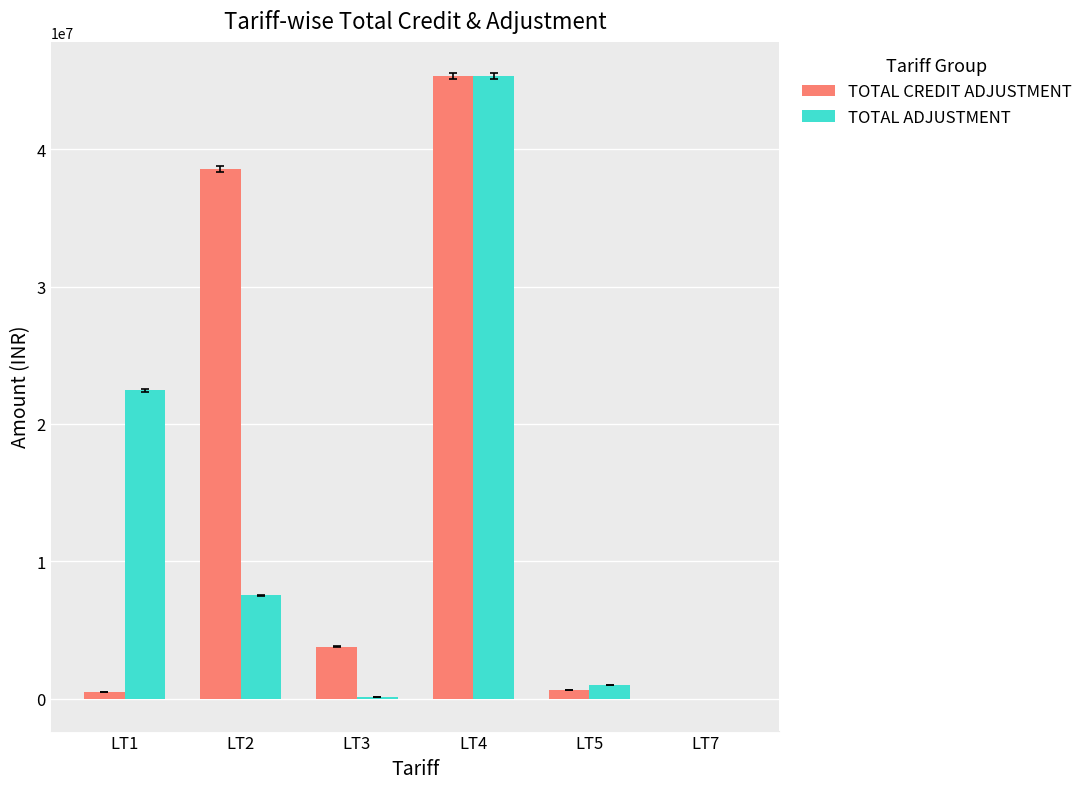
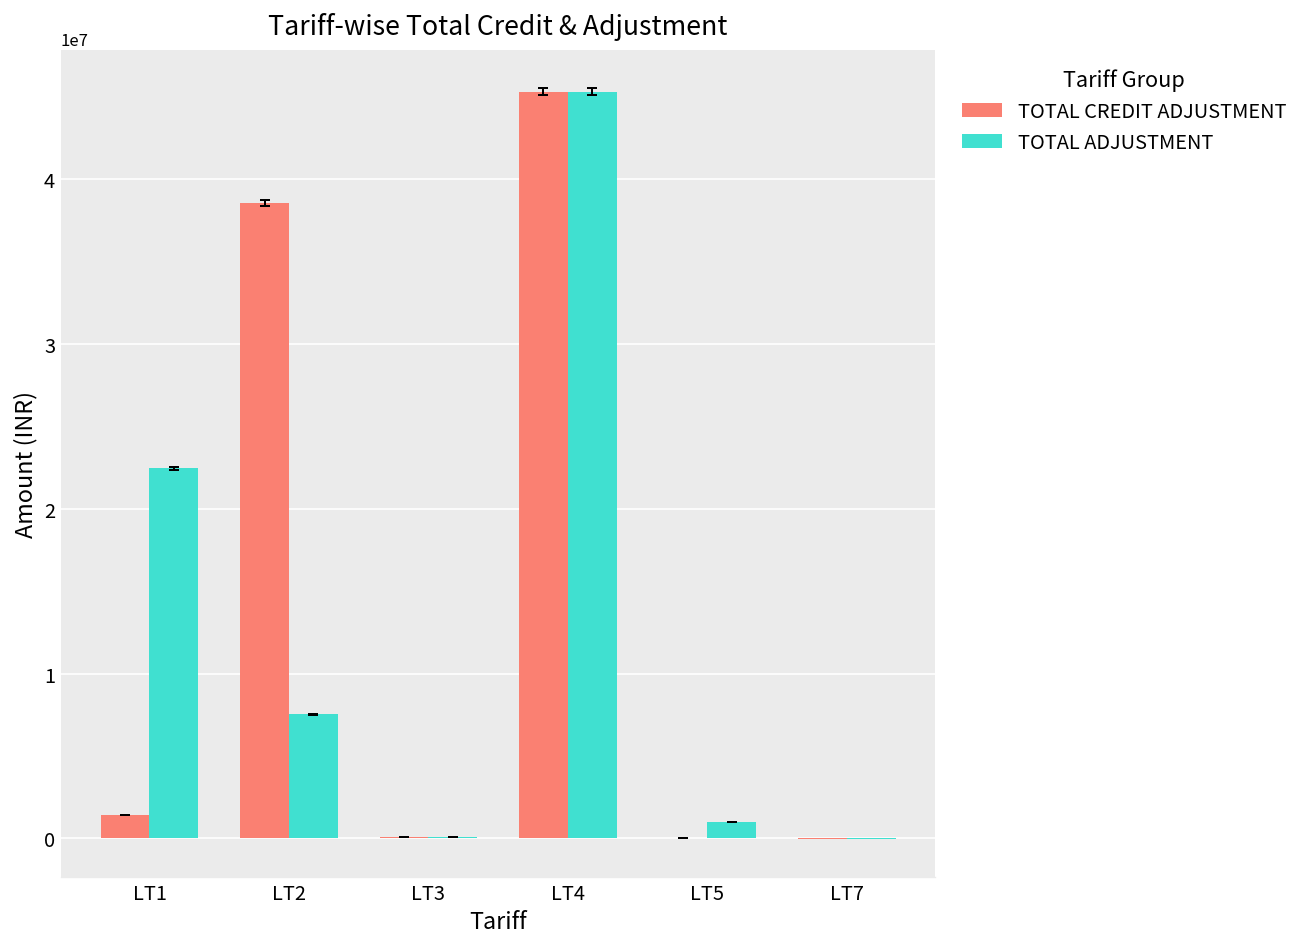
  {
    "TOTAL CREDIT ADJUSTMENT": {
-     "LT1": 500000,
+     "LT1": 1400000,
      "LT2": 38600000,
-     "LT3": 3800000,
+     "LT3": 100000,
      "LT4": 45300000,
-     "LT5": 600000
+     "LT5": 0
    },
    "TOTAL ADJUSTMENT": {
      "LT1": 22400000,
      "LT2": 7500000,
      "LT4": 45300000,
      "LT5": 1000000
    }
  }
